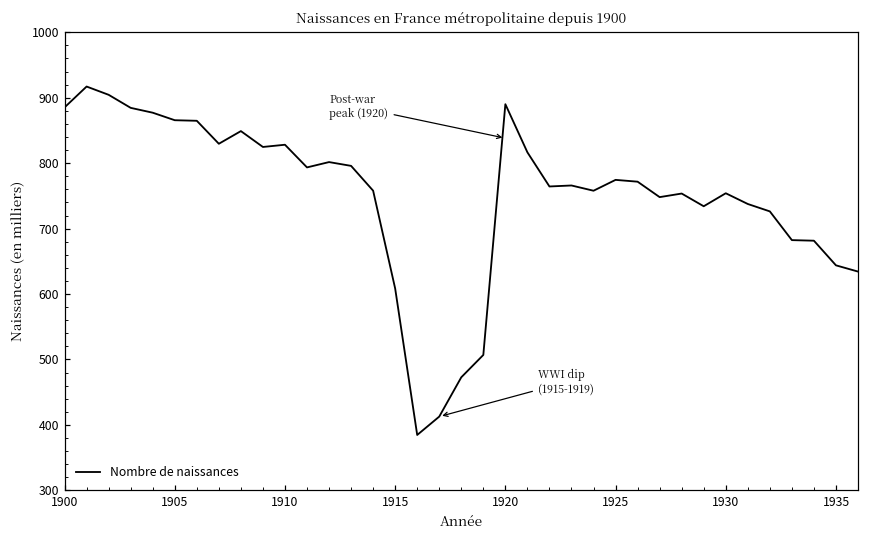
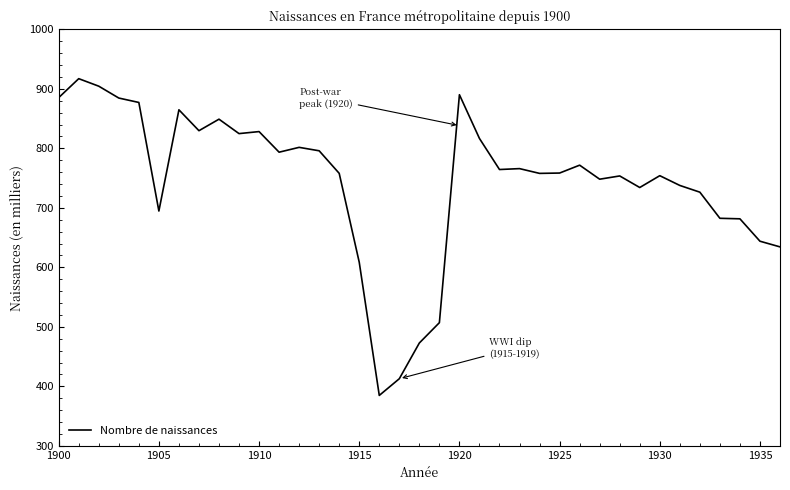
  {
    "1900": 890,
-   "1905": 870,
+   "1905": 690,
    "1910": 830,
    "1915": 610,
-   "1925": 770,
+   "1925": 760,
    "1930": 750,
    "1935": 640
  }
